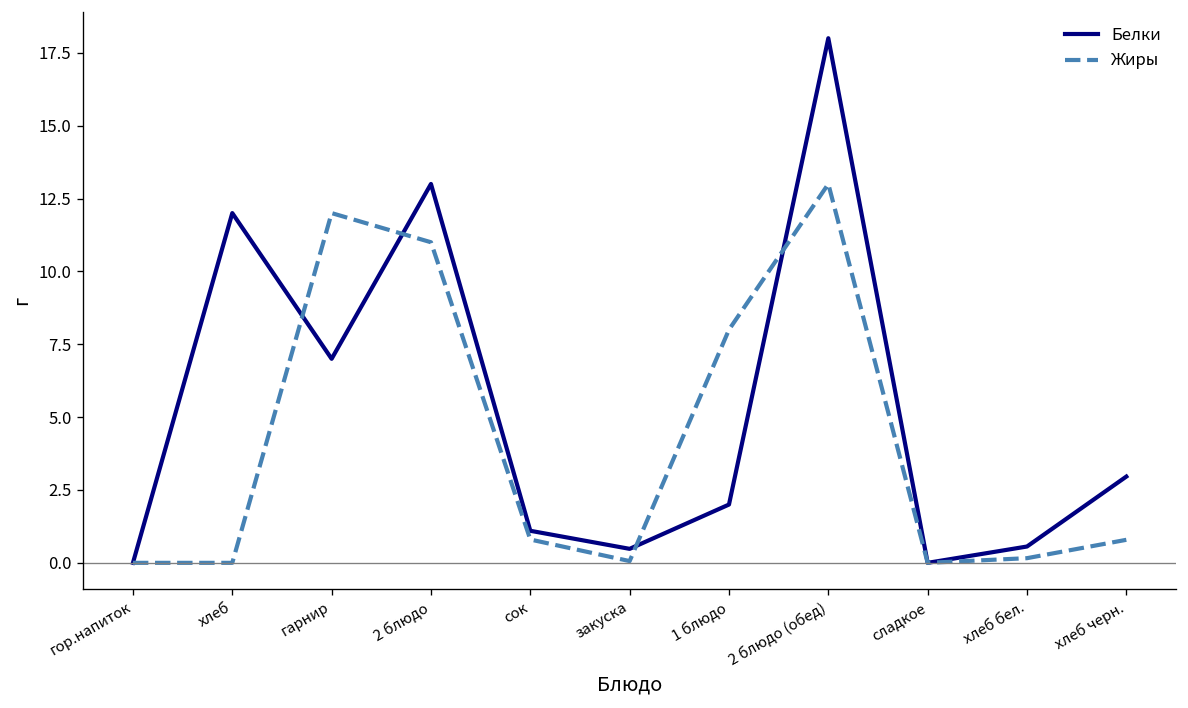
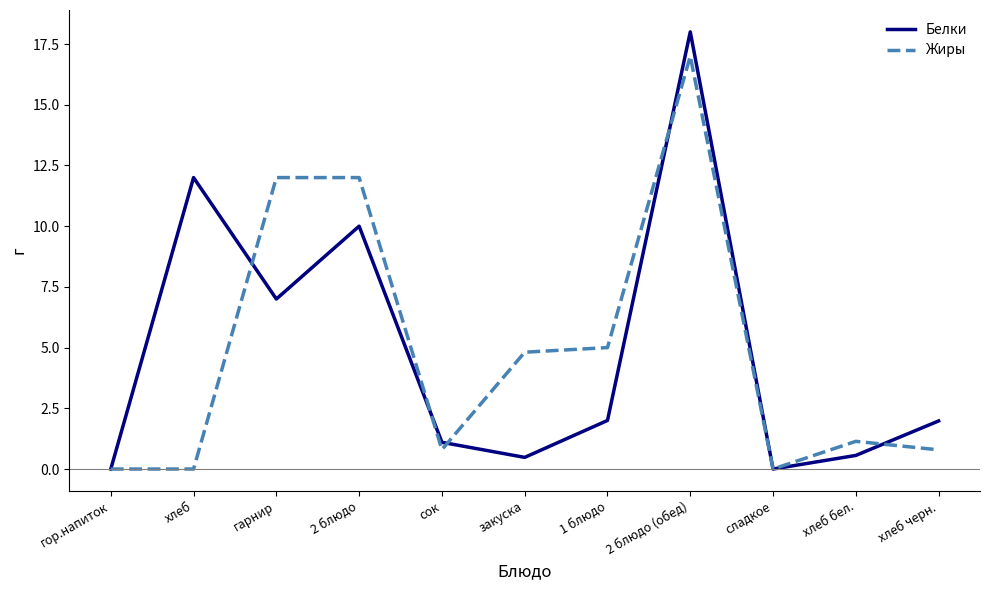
  {
    "Белки": {
      "хлеб": 12.0,
      "гарнир": 7.0,
-     "2 блюдо": 13,
+     "2 блюдо": 10,
      "сок": 1.1,
      "закуска": 0.5,
      "1 блюдо": 2.0,
      "2 блюдо (обед)": 18.0,
      "хлеб бел.": 0.6,
-     "хлеб черн.": 3.0
+     "хлеб черн.": 2.0
    },
    "Жиры": {
      "хлеб": 0.0,
      "гарнир": 12.0,
-     "2 блюдо": 11,
+     "2 блюдо": 12,
      "сок": 0.8,
-     "закуска": 0.1,
-     "1 блюдо": 8,
-     "2 блюдо (обед)": 13,
-     "хлеб бел.": 0.2,
+     "закуска": 4.8,
+     "1 блюдо": 5,
+     "2 блюдо (обед)": 17,
+     "хлеб бел.": 1.1,
      "хлеб черн.": 0.8
    }
  }
